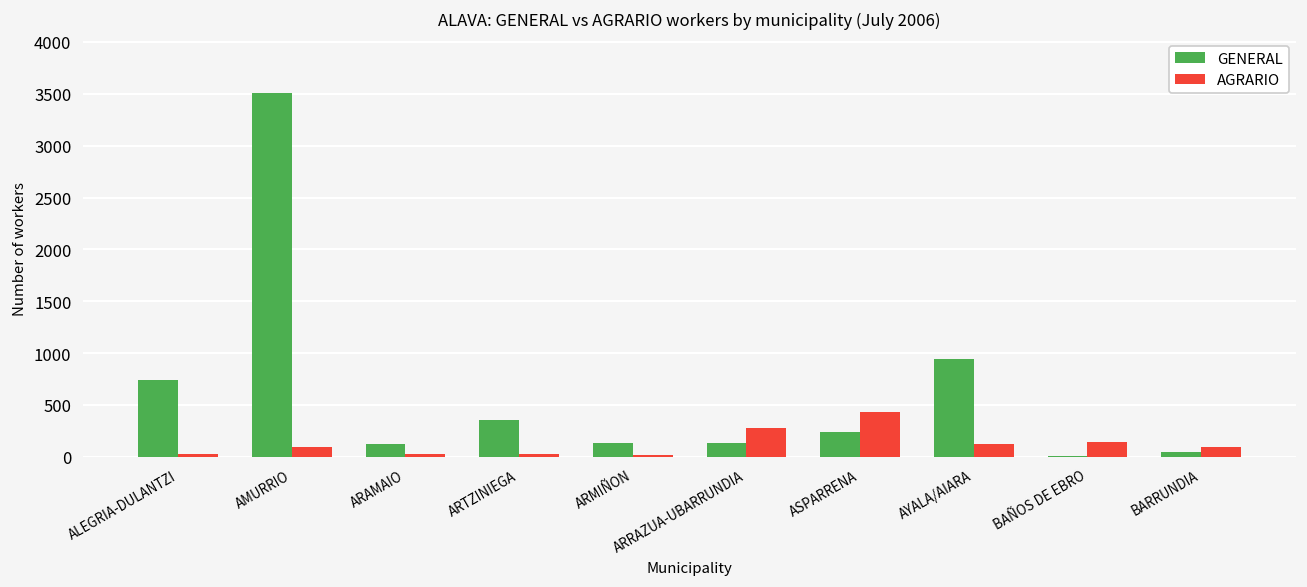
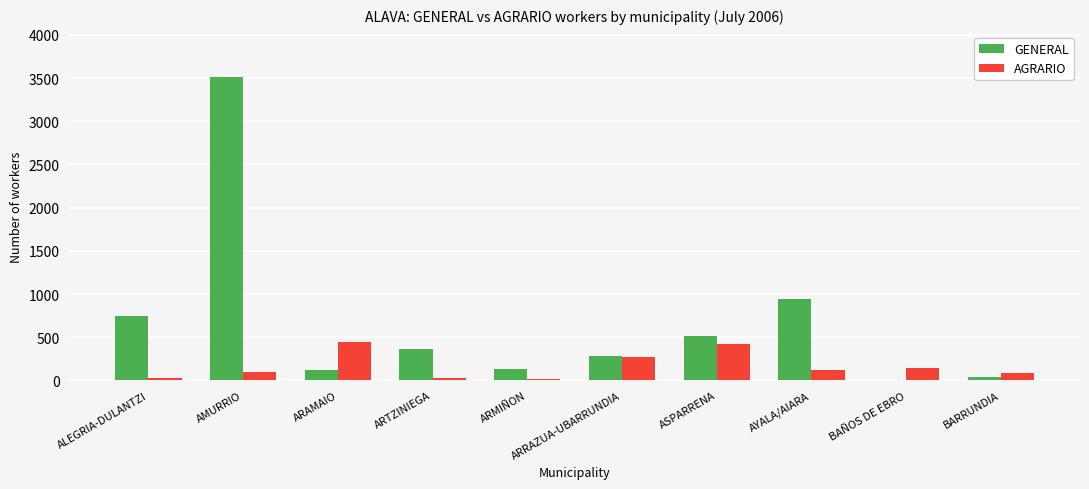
  {
    "GENERAL": {
      "ALEGRIA-DULANTZI": 700,
      "AMURRIO": 3500,
      "ARAMAIO": 100,
      "ARTZINIEGA": 400,
      "ARMIÑON": 100,
-     "ARRAZUA-UBARRUNDIA": 100,
-     "ASPARRENA": 200,
+     "ARRAZUA-UBARRUNDIA": 300,
+     "ASPARRENA": 500,
      "AYALA/AIARA": 900,
      "BARRUNDIA": 0
    },
    "AGRARIO": {
      "ALEGRIA-DULANTZI": 0,
      "AMURRIO": 100,
-     "ARAMAIO": 0,
+     "ARAMAIO": 500,
      "ARRAZUA-UBARRUNDIA": 300,
      "ASPARRENA": 400,
      "AYALA/AIARA": 100,
      "BAÑOS DE EBRO": 100,
      "BARRUNDIA": 100
    }
  }
